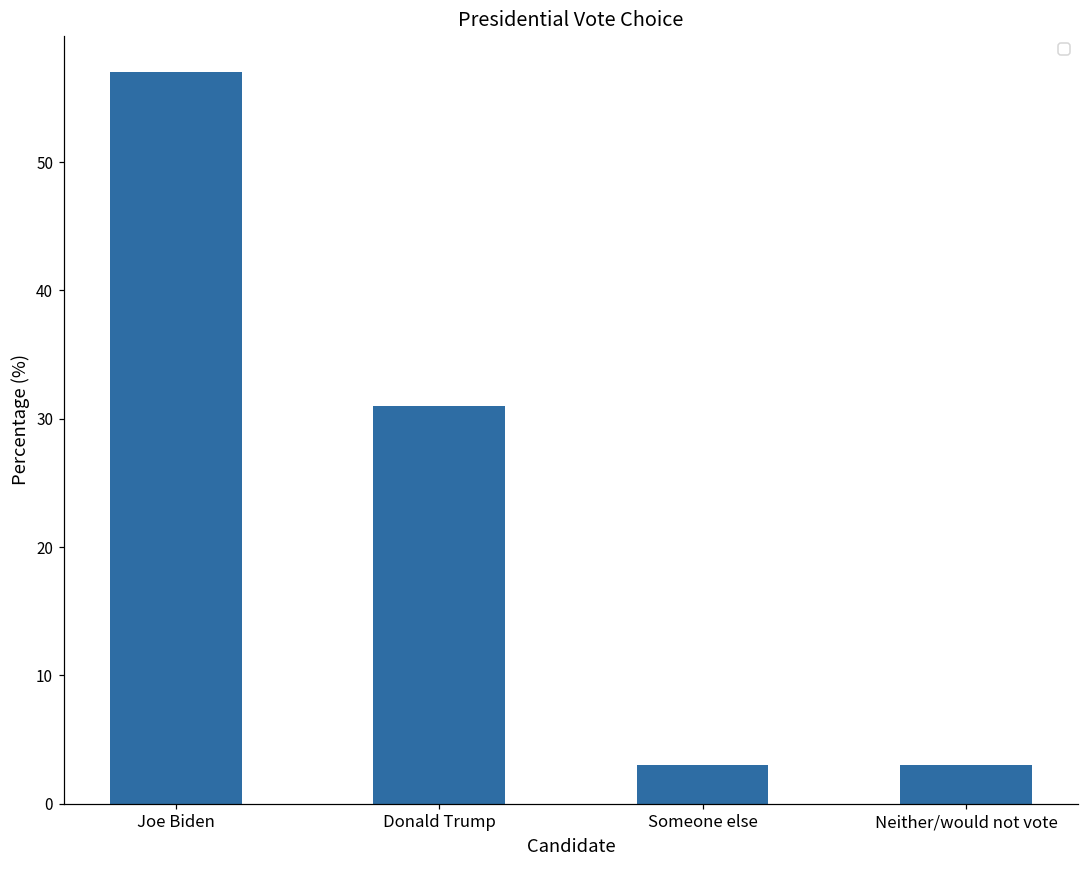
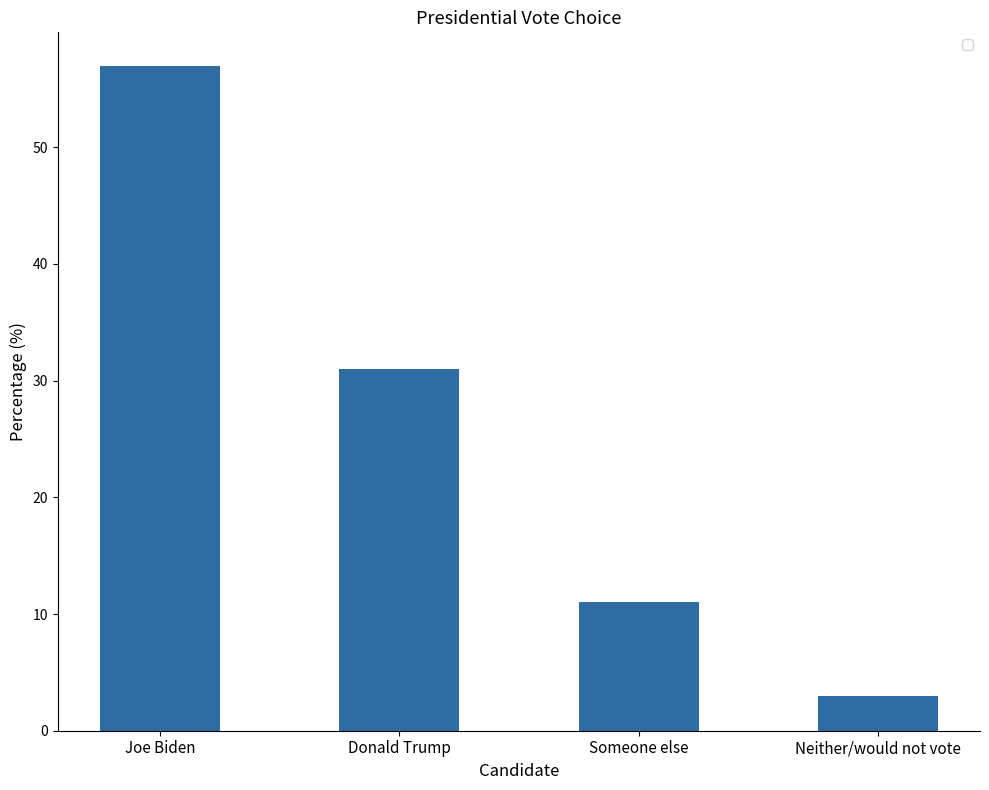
  {
    "Joe Biden": 57,
    "Donald Trump": 31,
-   "Someone else": 3,
+   "Someone else": 11,
    "Neither/would not vote": 3
  }
